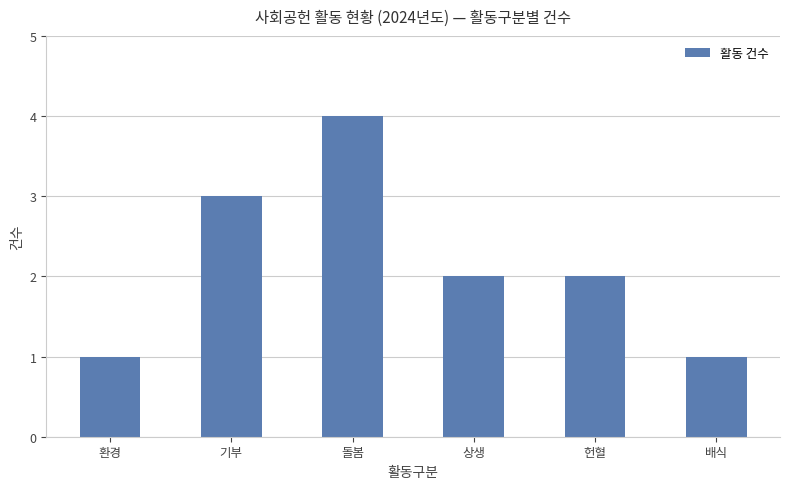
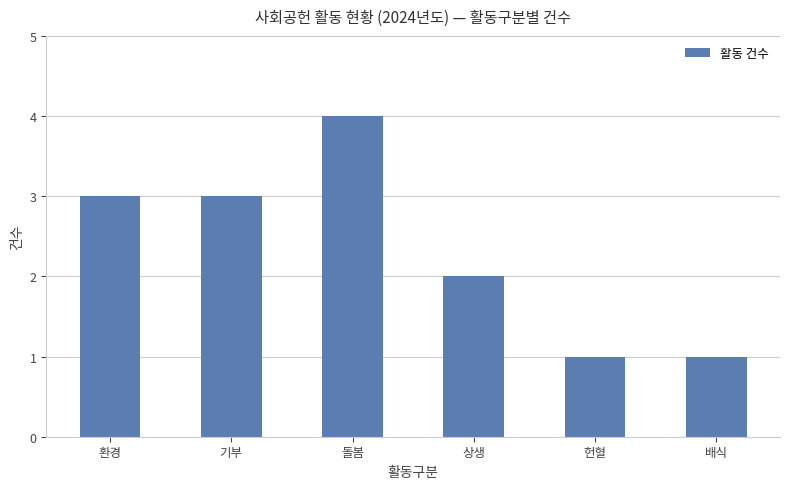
  {
-   "환경": 1,
+   "환경": 3,
    "기부": 3,
    "돌봄": 4,
    "상생": 2,
-   "헌혈": 2,
+   "헌혈": 1,
    "배식": 1
  }
